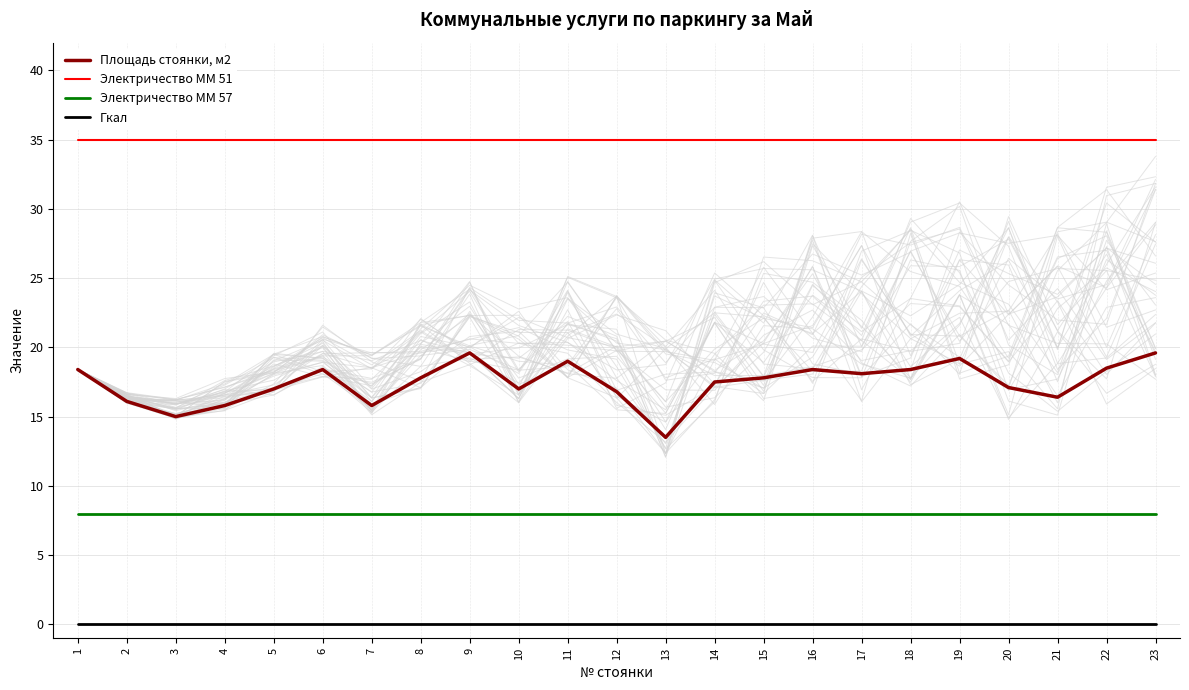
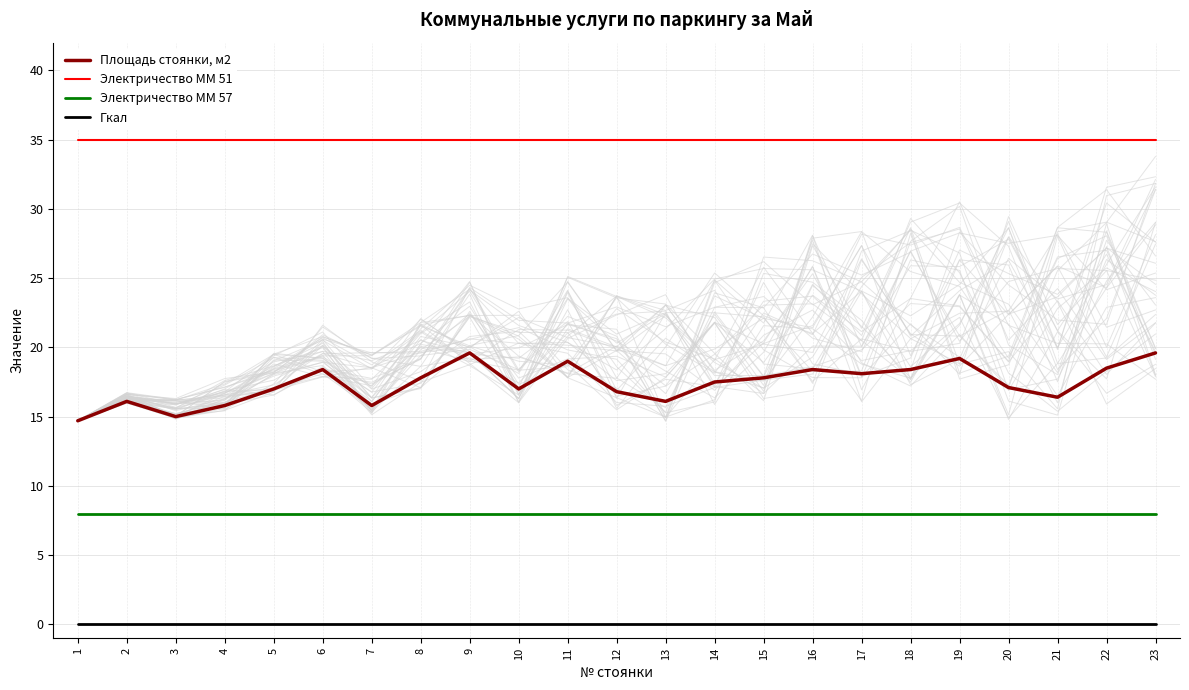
  {
    "Площадь стоянки, м2": {
-     "1": 18.4,
+     "1": 14.7,
      "8": 17.8,
-     "13": 13.5,
+     "13": 16.1,
      "22": 18.5
    },
    "Электричество ММ 51": {
      "1": 35.0,
      "2": 35.0,
      "3": 35.0,
      "4": 35.0,
      "5": 35.0,
      "6": 35.0,
      "7": 35.0,
      "8": 35.0,
      "9": 35.0,
      "10": 35.0,
      "11": 35.0,
      "12": 35.0,
      "13": 35.0,
      "14": 35.0,
      "15": 35.0,
      "16": 35.0,
      "17": 35.0,
      "18": 35.0,
      "19": 35.0,
      "20": 35.0,
      "21": 35.0,
      "22": 35.0,
      "23": 35.0
    },
    "Электричество ММ 57": {
      "1": 8.0,
      "2": 8.0,
      "3": 8.0,
      "4": 8.0,
      "5": 8.0,
      "6": 8.0,
      "7": 8.0,
      "8": 8.0,
      "9": 8.0,
      "10": 8.0,
      "11": 8.0,
      "12": 8.0,
      "13": 8.0,
      "14": 8.0,
      "15": 8.0,
      "16": 8.0,
      "17": 8.0,
      "18": 8.0,
      "19": 8.0,
      "20": 8.0,
      "21": 8.0,
      "22": 8.0,
      "23": 8.0
    },
    "Гкал": {
      "1": 0.0,
      "2": 0.0,
      "3": 0.0,
      "4": 0.0,
      "5": 0.0,
      "6": 0.0,
      "7": 0.0,
      "8": 0.0,
      "9": 0.0,
      "10": 0.0,
      "11": 0.0,
      "12": 0.0,
      "13": 0.0,
      "14": 0.0,
      "15": 0.0,
      "16": 0.0,
      "17": 0.0,
      "18": 0.0,
      "19": 0.0,
      "20": 0.0,
      "21": 0.0,
      "22": 0.0,
      "23": 0.0
    }
  }
